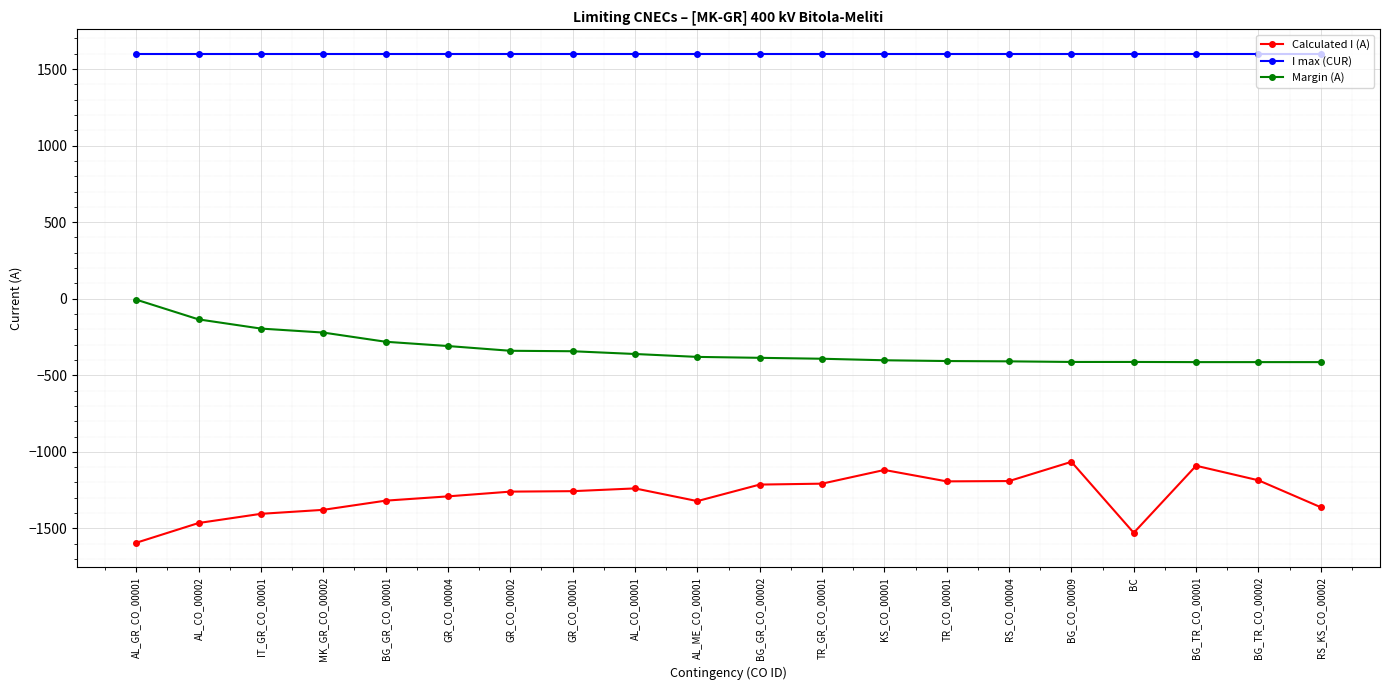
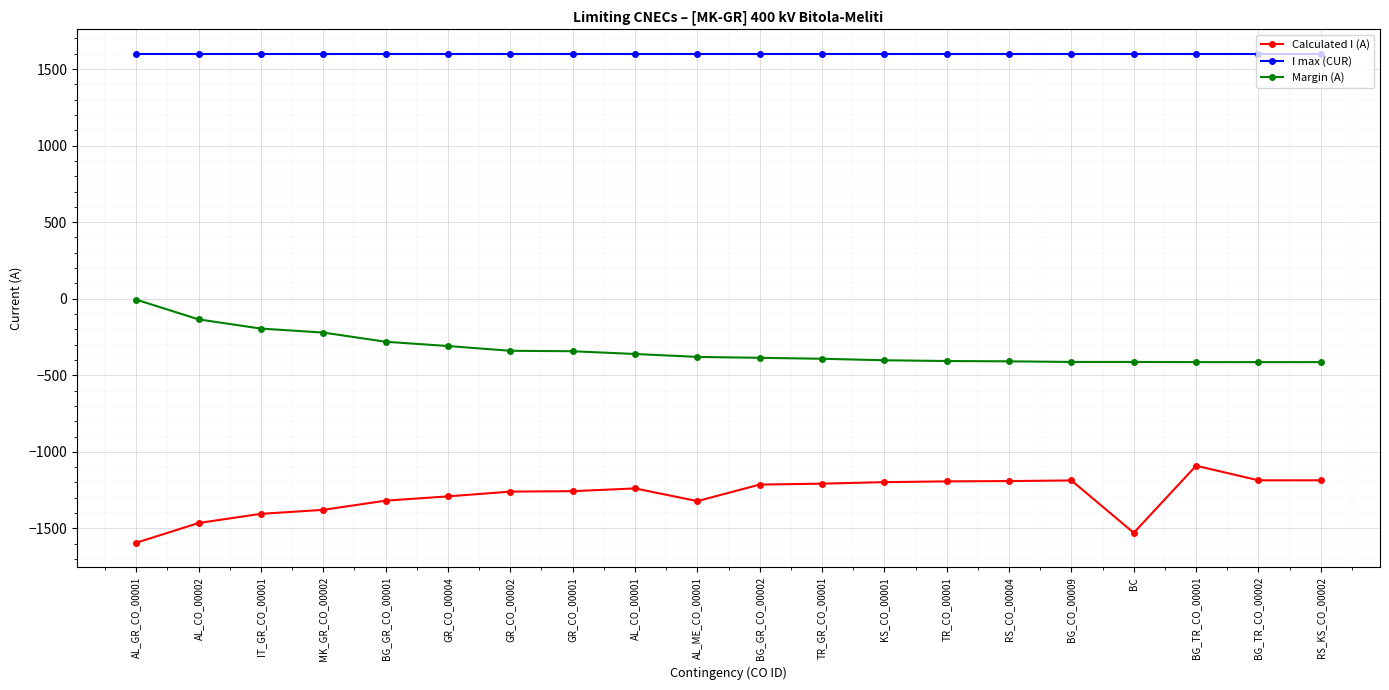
  {
    "Calculated I (A)": {
      "AL_GR_CO_00001": -1590,
      "AL_CO_00002": -1470,
      "IT_GR_CO_00001": -1410,
      "MK_GR_CO_00002": -1380,
      "BG_GR_CO_00001": -1320,
      "GR_CO_00004": -1290,
      "GR_CO_00002": -1260,
      "GR_CO_00001": -1260,
      "AL_CO_00001": -1240,
      "AL_ME_CO_00001": -1320,
      "BG_GR_CO_00002": -1210,
      "TR_GR_CO_00001": -1210,
-     "KS_CO_00001": -1120,
+     "KS_CO_00001": -1200,
      "TR_CO_00001": -1190,
      "RS_CO_00004": -1190,
-     "BG_CO_00009": -1070,
+     "BG_CO_00009": -1190,
      "BC": -1530,
      "BG_TR_CO_00001": -1090,
      "BG_TR_CO_00002": -1190,
-     "RS_KS_CO_00002": -1360
+     "RS_KS_CO_00002": -1190
    },
    "I max (CUR)": {
      "AL_GR_CO_00001": 1600,
      "AL_CO_00002": 1600,
      "IT_GR_CO_00001": 1600,
      "MK_GR_CO_00002": 1600,
      "BG_GR_CO_00001": 1600,
      "GR_CO_00004": 1600,
      "GR_CO_00002": 1600,
      "GR_CO_00001": 1600,
      "AL_CO_00001": 1600,
      "AL_ME_CO_00001": 1600,
      "BG_GR_CO_00002": 1600,
      "TR_GR_CO_00001": 1600,
      "KS_CO_00001": 1600,
      "TR_CO_00001": 1600,
      "RS_CO_00004": 1600,
      "BG_CO_00009": 1600,
      "BC": 1600,
      "BG_TR_CO_00001": 1600
    },
    "Margin (A)": {
      "AL_GR_CO_00001": -10,
      "AL_CO_00002": -140,
      "IT_GR_CO_00001": -200,
      "MK_GR_CO_00002": -220,
      "BG_GR_CO_00001": -280,
      "GR_CO_00004": -310,
      "GR_CO_00002": -340,
      "GR_CO_00001": -340,
      "AL_CO_00001": -360,
      "AL_ME_CO_00001": -380,
      "BG_GR_CO_00002": -390,
      "TR_GR_CO_00001": -390,
      "KS_CO_00001": -400,
      "TR_CO_00001": -410,
      "RS_CO_00004": -410,
      "BG_CO_00009": -410,
      "BC": -410,
      "BG_TR_CO_00001": -410,
      "BG_TR_CO_00002": -410,
      "RS_KS_CO_00002": -410
    }
  }
